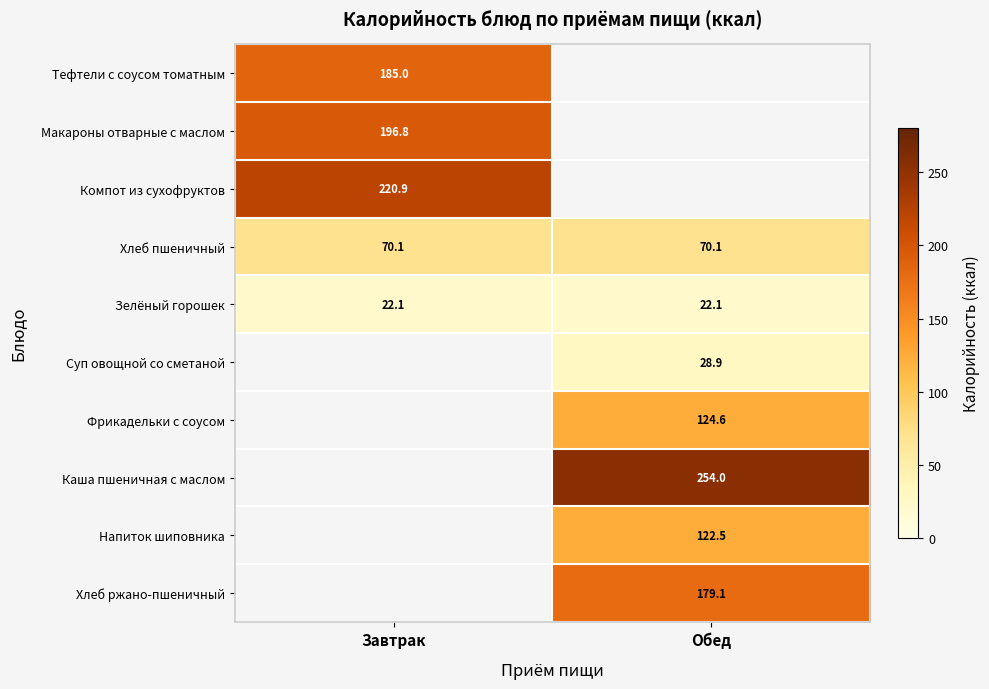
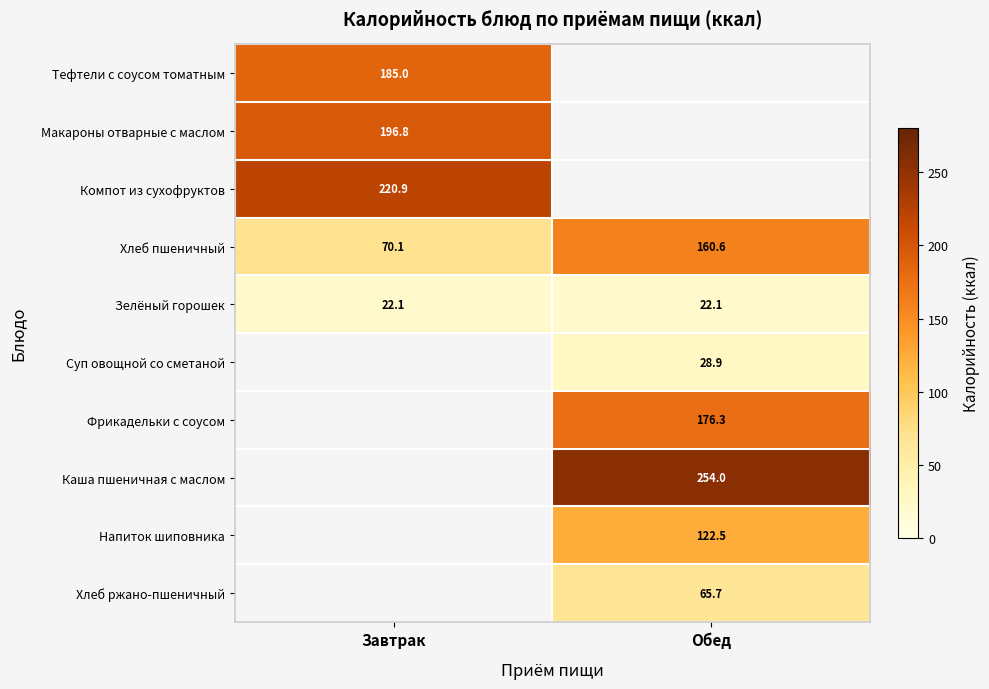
  {
    "Тефтели с соусом томатным": {
      "Завтрак": 185.0
    },
    "Макароны отварные с маслом": {
      "Завтрак": 196.8
    },
    "Компот из сухофруктов": {
      "Завтрак": 220.9
    },
    "Хлеб пшеничный": {
      "Завтрак": 70.1,
-     "Обед": 70.1
+     "Обед": 160.6
    },
    "Зелёный горошек": {
      "Завтрак": 22.1,
      "Обед": 22.1
    },
    "Суп овощной со сметаной": {
      "Обед": 28.9
    },
    "Фрикадельки с соусом": {
-     "Обед": 124.6
+     "Обед": 176.3
    },
    "Каша пшеничная с маслом": {
      "Обед": 254.0
    },
    "Напиток шиповника": {
      "Обед": 122.5
    },
    "Хлеб ржано-пшеничный": {
-     "Обед": 179.1
+     "Обед": 65.7
    }
  }
